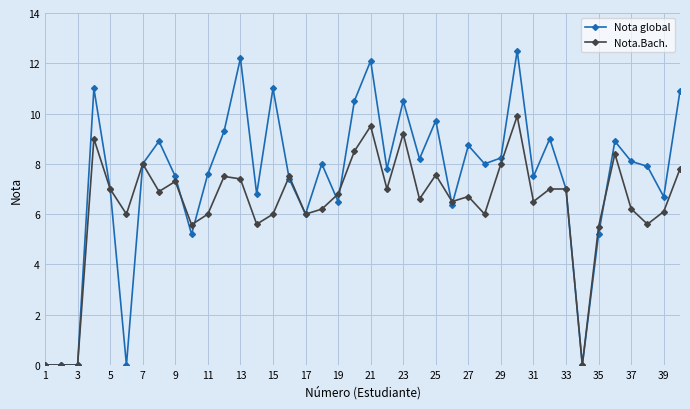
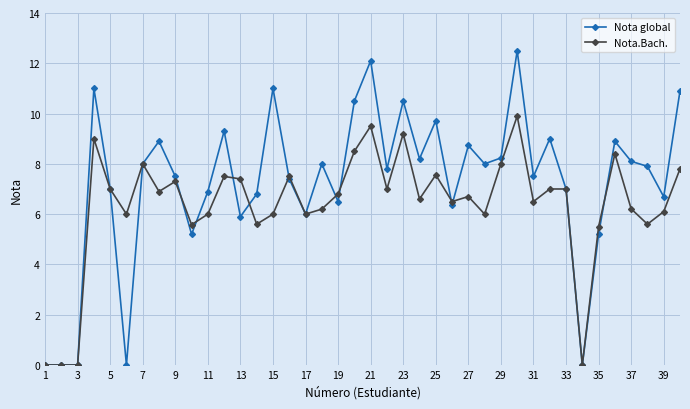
  {
    "Nota global": {
      "9": 7.5,
-     "11": 7.6,
-     "13": 12.2,
+     "11": 6.9,
+     "13": 5.9,
      "15": 11.0,
      "19": 6.5,
      "21": 12.1,
      "23": 10.5,
      "25": 9.7,
      "27": 8.7,
      "29": 8.2,
      "31": 7.5,
      "35": 5.2,
      "37": 8.1,
      "39": 6.7
    },
    "Nota.Bach.": {
      "9": 7.3,
      "11": 6.0,
      "13": 7.4,
      "15": 6.0,
      "19": 6.8,
      "21": 9.5,
      "23": 9.2,
      "25": 7.6,
      "27": 6.7,
      "29": 8.0,
      "31": 6.5,
      "35": 5.5,
      "37": 6.2,
      "39": 6.1
    }
  }
